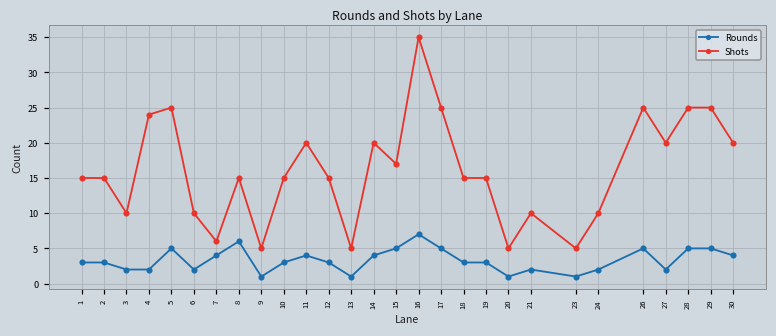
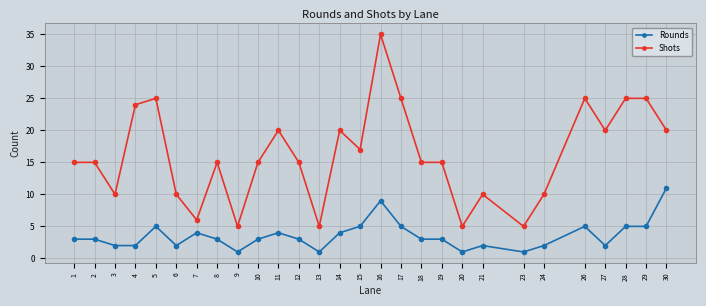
  {
    "Rounds": {
      "1": 3,
      "2": 3,
      "3": 2,
      "4": 2,
      "5": 5,
      "6": 2,
      "7": 4,
-     "8": 6,
+     "8": 3,
      "9": 1,
      "10": 3,
      "11": 4,
      "12": 3,
      "13": 1,
      "14": 4,
      "15": 5,
-     "16": 7,
+     "16": 9,
      "17": 5,
      "18": 3,
      "19": 3,
      "20": 1,
      "21": 2,
      "23": 1,
      "24": 2,
      "26": 5,
      "27": 2,
      "28": 5,
      "29": 5,
-     "30": 4
+     "30": 11
    },
    "Shots": {
      "1": 15,
      "2": 15,
      "3": 10,
      "4": 24,
      "5": 25,
      "6": 10,
      "7": 6,
      "8": 15,
      "9": 5,
      "10": 15,
      "11": 20,
      "12": 15,
      "13": 5,
      "14": 20,
      "15": 17,
      "16": 35,
      "17": 25,
      "18": 15,
      "19": 15,
      "20": 5,
      "21": 10,
      "23": 5,
      "24": 10,
      "26": 25,
      "27": 20,
      "28": 25,
      "29": 25,
      "30": 20
    }
  }
